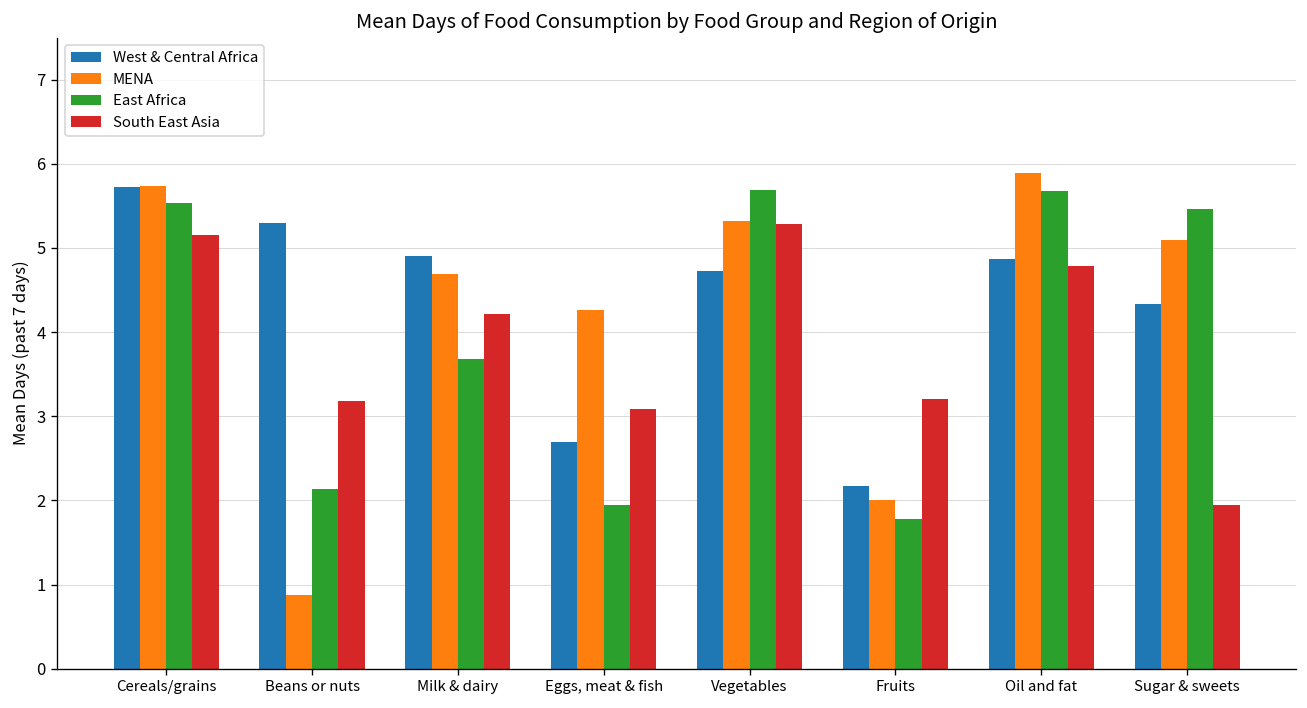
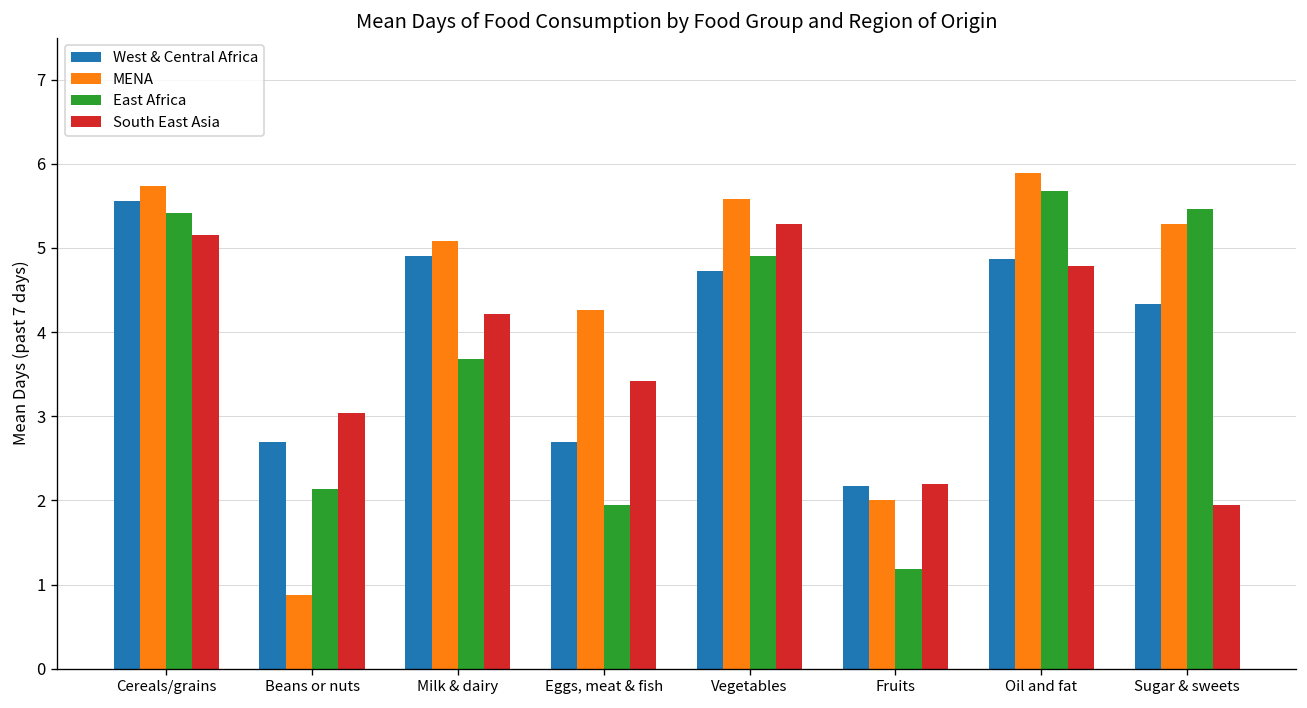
  {
    "West & Central Africa": {
-     "Cereals/grains": 5.7,
-     "Beans or nuts": 5.3,
+     "Cereals/grains": 5.6,
+     "Beans or nuts": 2.7,
      "Milk & dairy": 4.9,
      "Eggs, meat & fish": 2.7,
      "Vegetables": 4.7,
      "Fruits": 2.2,
      "Oil and fat": 4.9,
      "Sugar & sweets": 4.3
    },
    "MENA": {
      "Cereals/grains": 5.7,
      "Beans or nuts": 0.9,
-     "Milk & dairy": 4.7,
+     "Milk & dairy": 5.1,
      "Eggs, meat & fish": 4.3,
-     "Vegetables": 5.3,
+     "Vegetables": 5.6,
      "Fruits": 2.0,
      "Oil and fat": 5.9,
-     "Sugar & sweets": 5.1
+     "Sugar & sweets": 5.3
    },
    "East Africa": {
-     "Cereals/grains": 5.5,
+     "Cereals/grains": 5.4,
      "Beans or nuts": 2.1,
      "Milk & dairy": 3.7,
      "Eggs, meat & fish": 2.0,
-     "Vegetables": 5.7,
-     "Fruits": 1.8,
+     "Vegetables": 4.9,
+     "Fruits": 1.2,
      "Oil and fat": 5.7,
      "Sugar & sweets": 5.5
    },
    "South East Asia": {
      "Cereals/grains": 5.2,
-     "Beans or nuts": 3.2,
+     "Beans or nuts": 3.0,
      "Milk & dairy": 4.2,
-     "Eggs, meat & fish": 3.1,
+     "Eggs, meat & fish": 3.4,
      "Vegetables": 5.3,
-     "Fruits": 3.2,
+     "Fruits": 2.2,
      "Oil and fat": 4.8,
      "Sugar & sweets": 2.0
    }
  }
